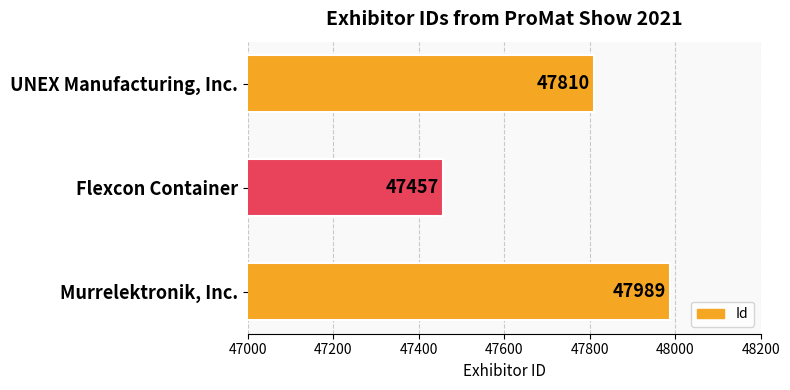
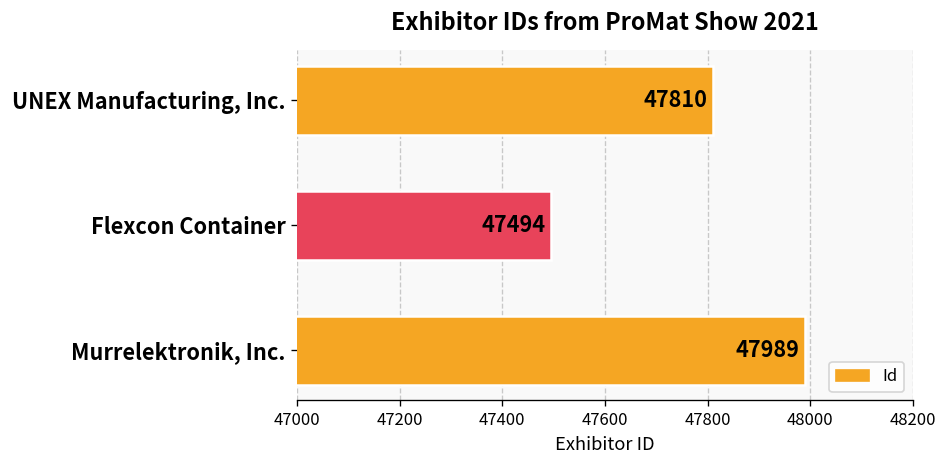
  {
    "UNEX Manufacturing, Inc.": 47810,
-   "Flexcon Container": 47457,
+   "Flexcon Container": 47494,
    "Murrelektronik, Inc.": 47989
  }
